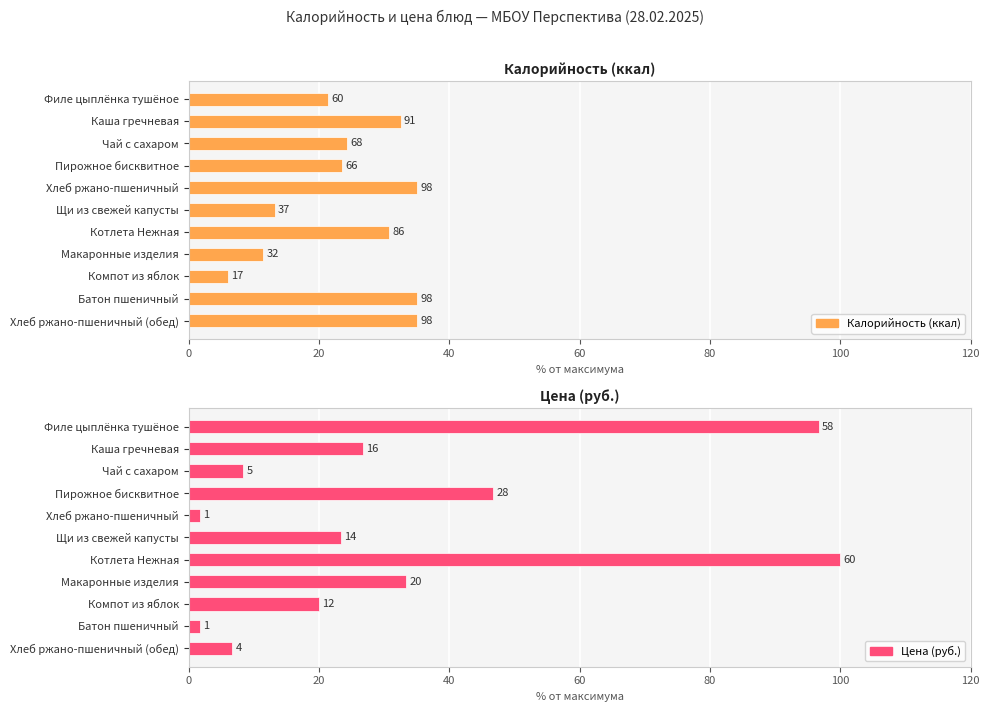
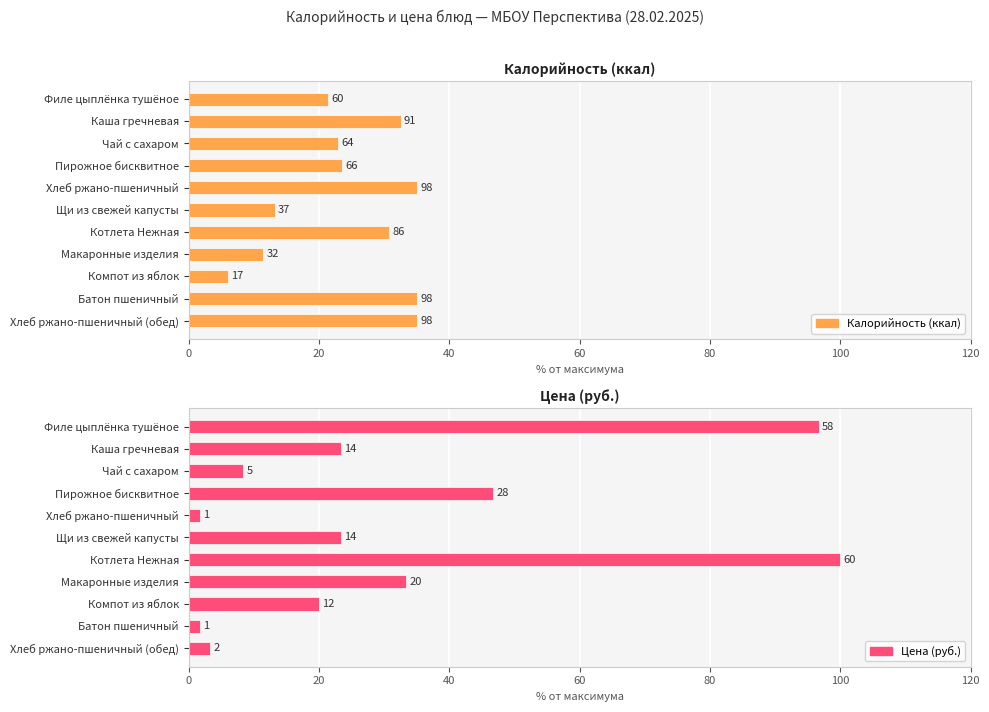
  {
    "Калорийность (ккал)": {
-     "Чай с сахаром": 68
+     "Чай с сахаром": 64
    },
    "Цена (руб.)": {
-     "Каша гречневая": 16,
+     "Каша гречневая": 14,
      "Батон пшеничный": 2,
-     "Хлеб ржано-пшеничный (обед)": 4
+     "Хлеб ржано-пшеничный (обед)": 2
    }
  }
